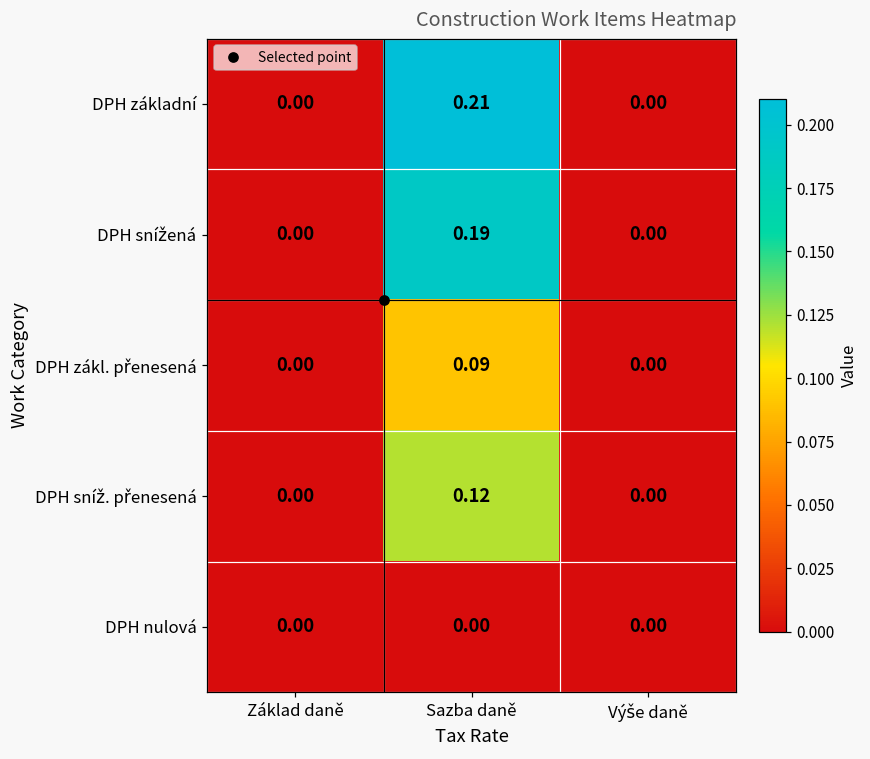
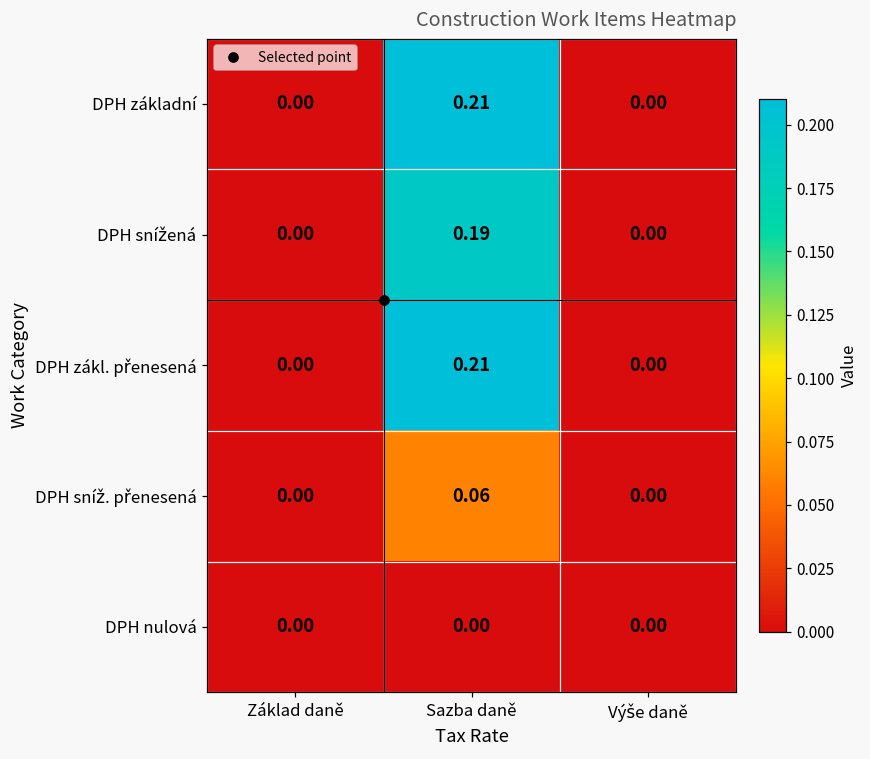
  {
    "DPH základní": {
      "Základ daně": 0.00,
      "Sazba daně": 0.21,
      "Výše daně": 0.00
    },
    "DPH snížená": {
      "Základ daně": 0.00,
      "Sazba daně": 0.19,
      "Výše daně": 0.00
    },
    "DPH zákl. přenesená": {
      "Základ daně": 0.00,
-     "Sazba daně": 0.09,
+     "Sazba daně": 0.21,
      "Výše daně": 0.00
    },
    "DPH sníž. přenesená": {
      "Základ daně": 0.00,
-     "Sazba daně": 0.12,
+     "Sazba daně": 0.06,
      "Výše daně": 0.00
    },
    "DPH nulová": {
      "Základ daně": 0.00,
      "Sazba daně": 0.00,
      "Výše daně": 0.00
    }
  }
